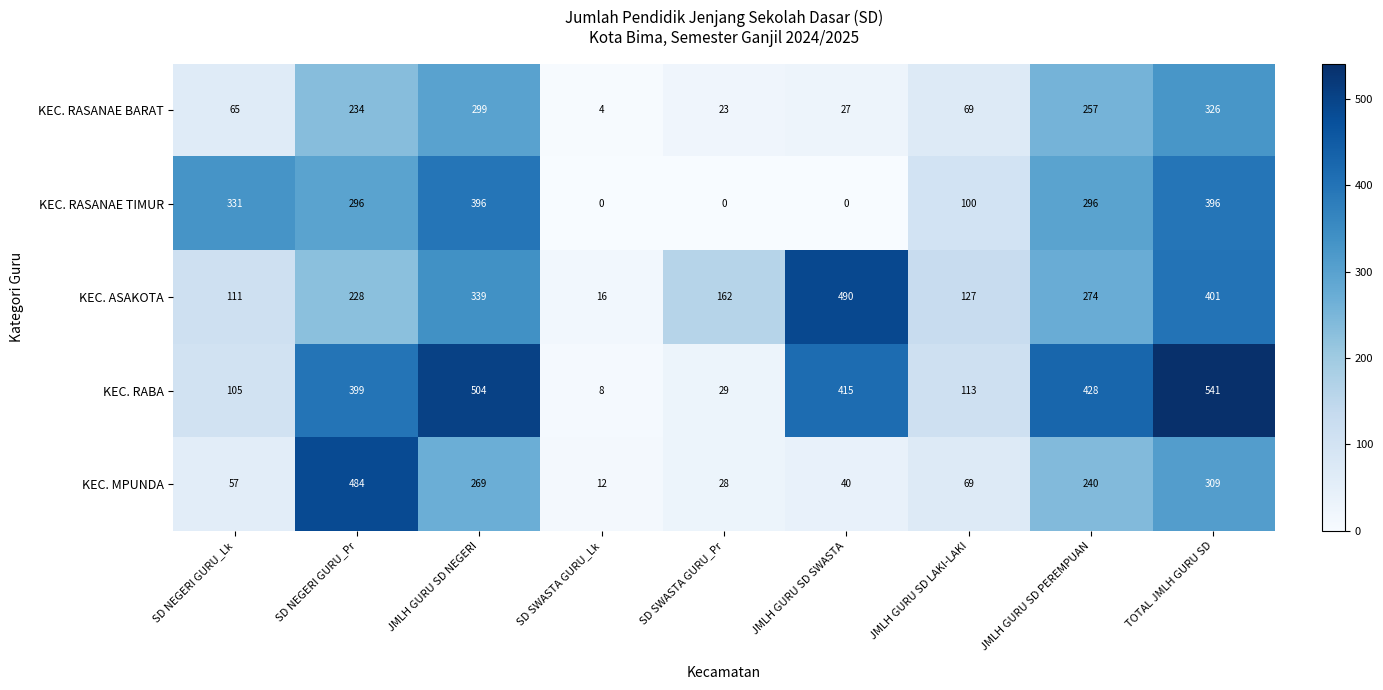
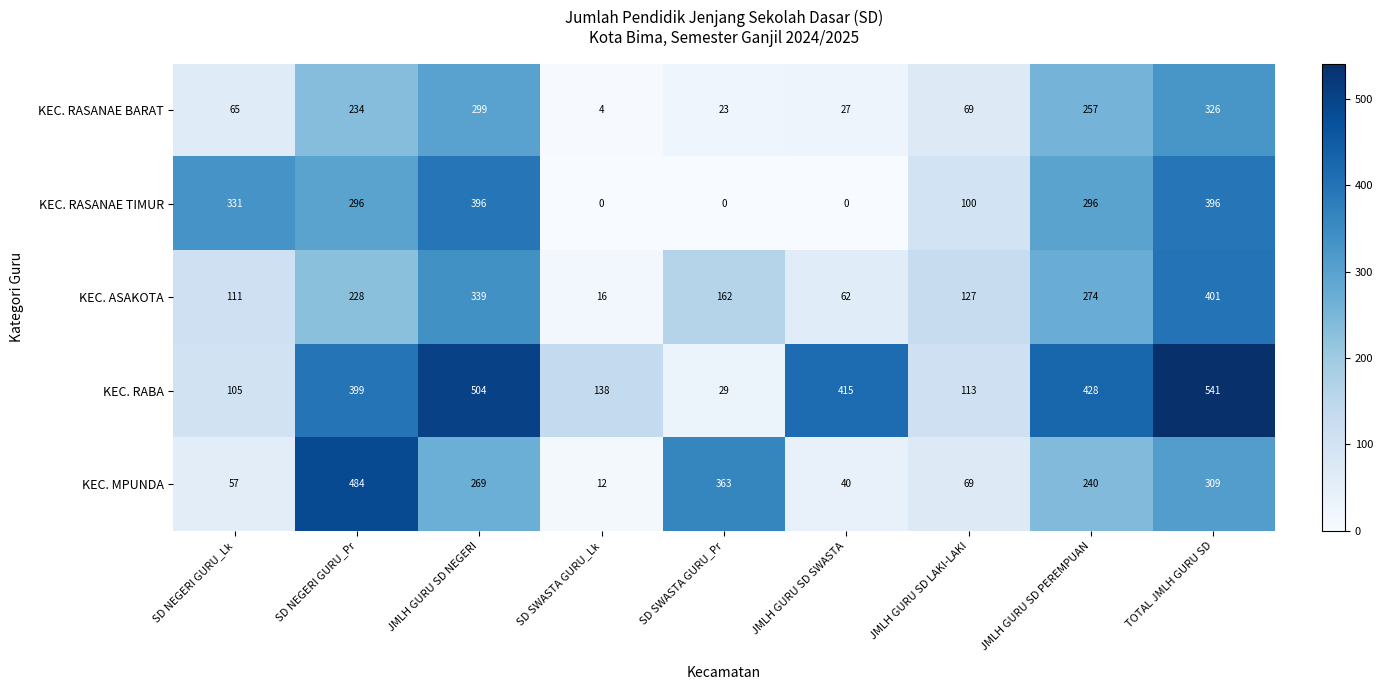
  {
    "KEC. RASANAE BARAT": {
      "SD NEGERI GURU_Lk": 65,
      "SD NEGERI GURU_Pr": 234,
      "JMLH GURU SD NEGERI": 299,
      "SD SWASTA GURU_Lk": 4,
      "SD SWASTA GURU_Pr": 23,
      "JMLH GURU SD SWASTA": 27,
      "JMLH GURU SD LAKI-LAKI": 69,
      "JMLH GURU SD PEREMPUAN": 257,
      "TOTAL JMLH GURU SD": 326
    },
    "KEC. RASANAE TIMUR": {
      "SD NEGERI GURU_Lk": 331,
      "SD NEGERI GURU_Pr": 296,
      "JMLH GURU SD NEGERI": 396,
      "SD SWASTA GURU_Lk": 0,
      "SD SWASTA GURU_Pr": 0,
      "JMLH GURU SD SWASTA": 0,
      "JMLH GURU SD LAKI-LAKI": 100,
      "JMLH GURU SD PEREMPUAN": 296,
      "TOTAL JMLH GURU SD": 396
    },
    "KEC. ASAKOTA": {
      "SD NEGERI GURU_Lk": 111,
      "SD NEGERI GURU_Pr": 228,
      "JMLH GURU SD NEGERI": 339,
      "SD SWASTA GURU_Lk": 16,
      "SD SWASTA GURU_Pr": 162,
-     "JMLH GURU SD SWASTA": 490,
+     "JMLH GURU SD SWASTA": 62,
      "JMLH GURU SD LAKI-LAKI": 127,
      "JMLH GURU SD PEREMPUAN": 274,
      "TOTAL JMLH GURU SD": 401
    },
    "KEC. RABA": {
      "SD NEGERI GURU_Lk": 105,
      "SD NEGERI GURU_Pr": 399,
      "JMLH GURU SD NEGERI": 504,
-     "SD SWASTA GURU_Lk": 8,
+     "SD SWASTA GURU_Lk": 138,
      "SD SWASTA GURU_Pr": 29,
      "JMLH GURU SD SWASTA": 415,
      "JMLH GURU SD LAKI-LAKI": 113,
      "JMLH GURU SD PEREMPUAN": 428,
      "TOTAL JMLH GURU SD": 541
    },
    "KEC. MPUNDA": {
      "SD NEGERI GURU_Lk": 57,
      "SD NEGERI GURU_Pr": 484,
      "JMLH GURU SD NEGERI": 269,
      "SD SWASTA GURU_Lk": 12,
-     "SD SWASTA GURU_Pr": 28,
+     "SD SWASTA GURU_Pr": 363,
      "JMLH GURU SD SWASTA": 40,
      "JMLH GURU SD LAKI-LAKI": 69,
      "JMLH GURU SD PEREMPUAN": 240,
      "TOTAL JMLH GURU SD": 309
    }
  }
